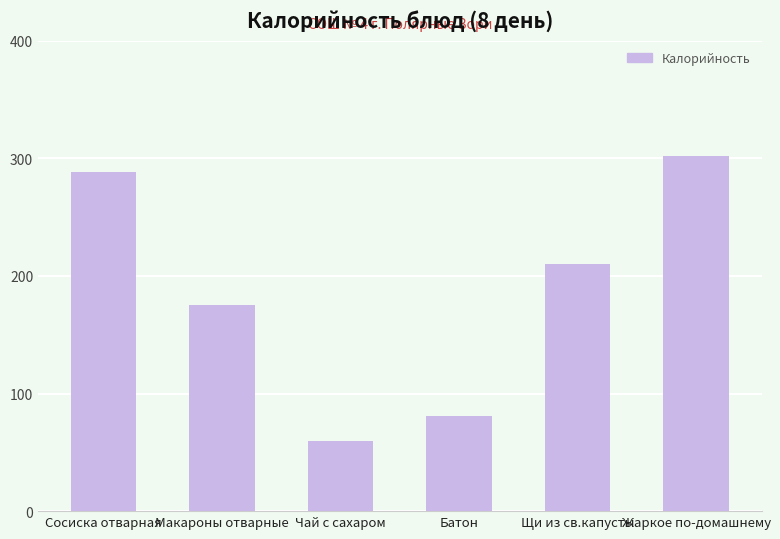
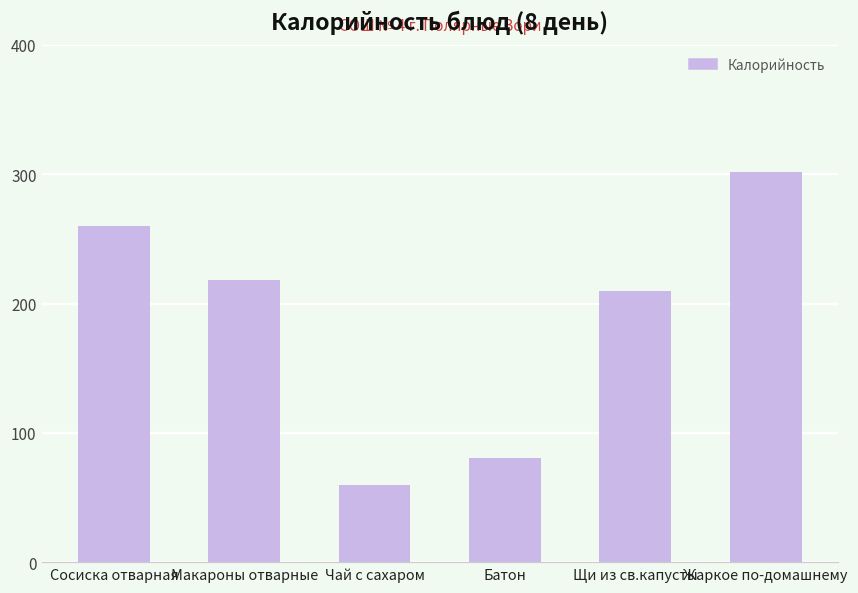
  {
-   "Сосиска отварная": 288,
-   "Макароны отварные": 175,
+   "Сосиска отварная": 260,
+   "Макароны отварные": 218,
    "Чай с сахаром": 60,
    "Батон": 81,
    "Щи из св.капусты": 210,
    "Жаркое по-домашнему": 302
  }
